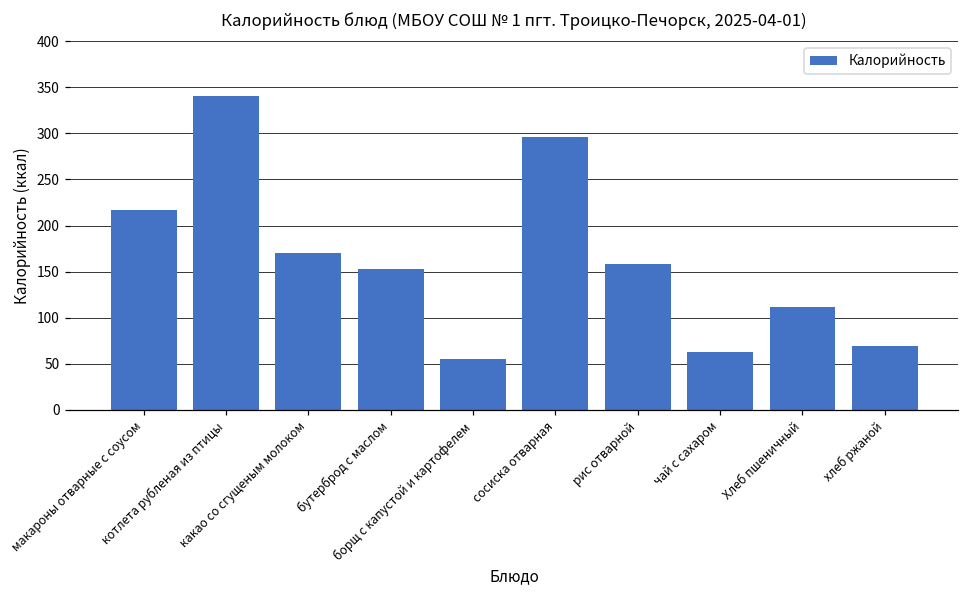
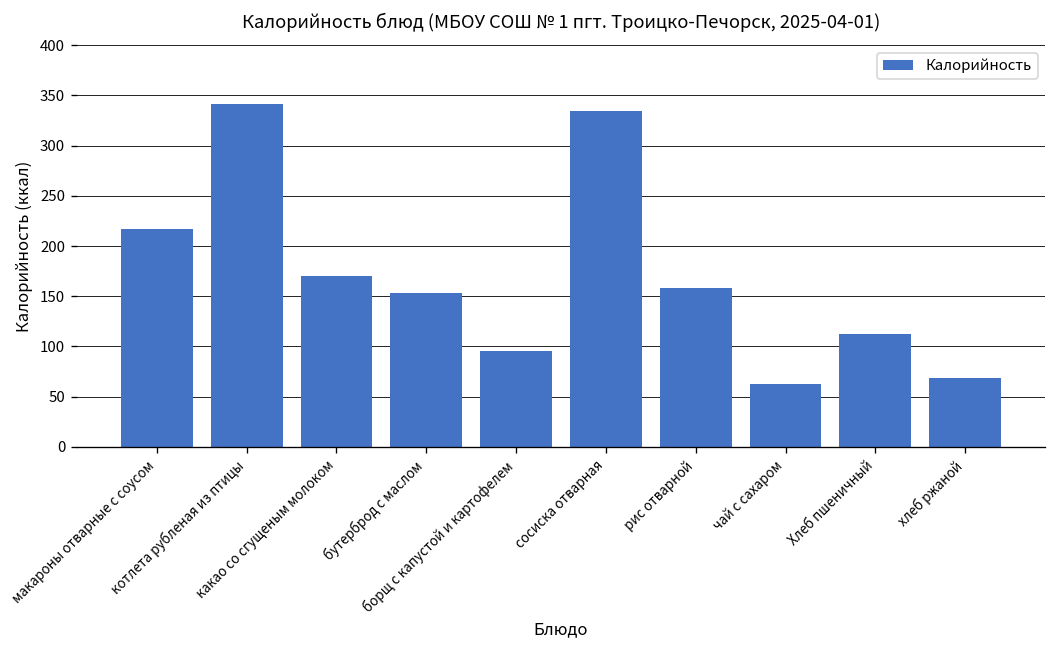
  {
    "макароны отварные с соусом": 220,
    "котлета рубленая из птицы": 340,
    "какао со сгущеным молоком": 170,
    "бутерброд с маслом": 150,
-   "борщ с капустой и картофелем": 60,
-   "сосиска отварная": 300,
+   "борщ с капустой и картофелем": 100,
+   "сосиска отварная": 330,
    "рис отварной": 160,
    "чай с сахаром": 60,
    "Хлеб пшеничный": 110,
    "хлеб ржаной": 70
  }
